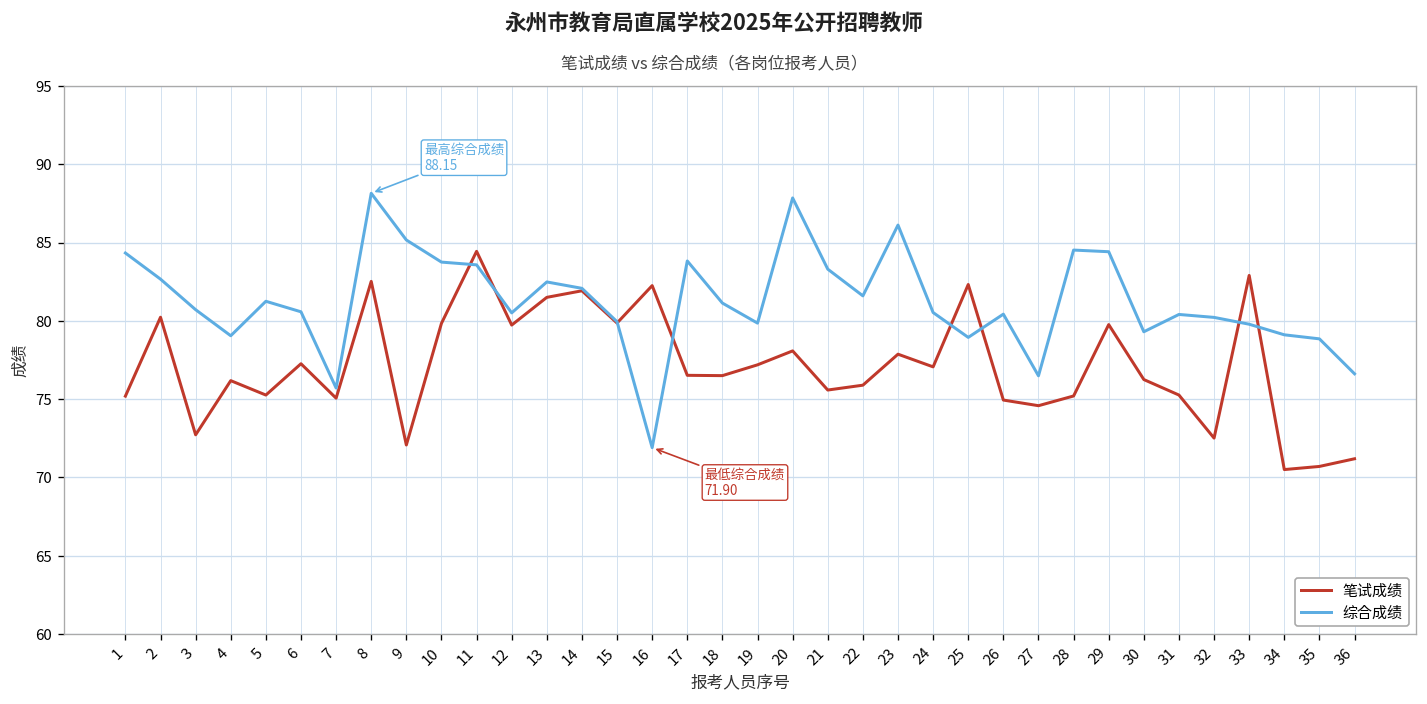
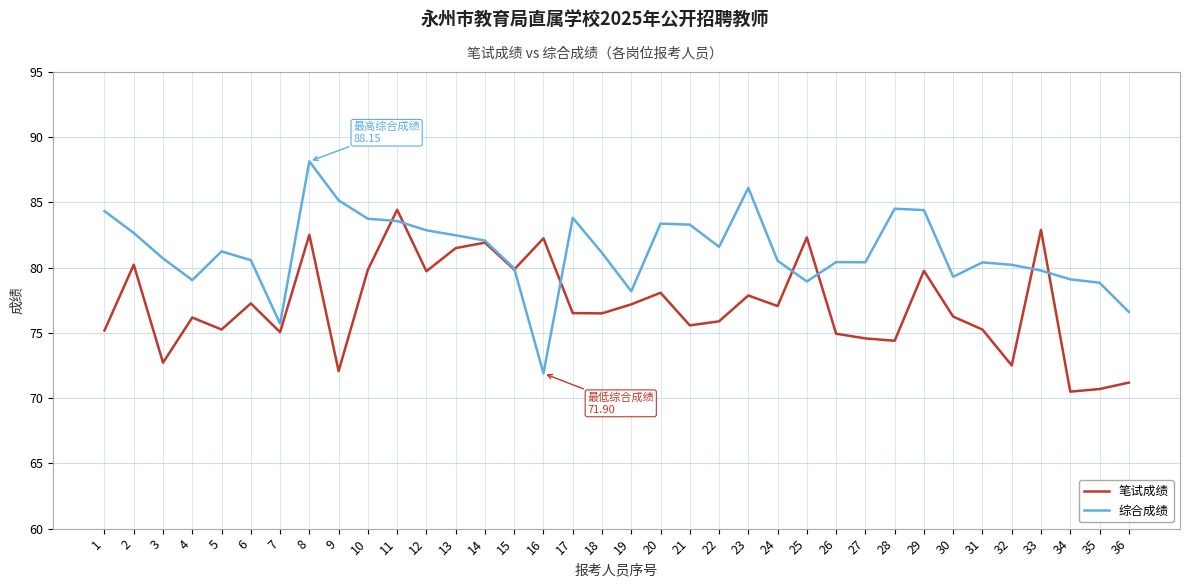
  {
    "笔试成绩": {
      "1": 75.2,
      "2": 80.2,
      "3": 72.7,
      "4": 76.2,
      "5": 75.3,
      "6": 77.3,
      "7": 75.1,
      "8": 82.5,
      "9": 72.1,
      "10": 79.8,
      "11": 84.4,
      "12": 79.7,
      "13": 81.5,
      "16": 82.3,
      "17": 76.5,
      "18": 76.5,
      "19": 77.2,
      "20": 78.1,
      "21": 75.6,
      "22": 75.9,
      "23": 77.9,
      "24": 77.1,
      "25": 82.3,
      "26": 74.9,
      "27": 74.6,
-     "28": 75.2,
+     "28": 74.4,
      "29": 79.8,
      "30": 76.3,
      "31": 75.3,
      "32": 72.5,
      "33": 82.9,
      "34": 70.5,
      "35": 70.7,
      "36": 71.2
    },
    "综合成绩": {
      "1": 84.3,
      "2": 82.7,
      "3": 80.7,
      "4": 79.0,
      "5": 81.2,
      "6": 80.6,
      "7": 75.7,
      "9": 85.2,
      "10": 83.8,
      "11": 83.6,
-     "12": 80.5,
+     "12": 82.9,
      "13": 82.5,
      "17": 83.8,
      "18": 81.1,
-     "19": 79.9,
-     "20": 87.8,
+     "19": 78.2,
+     "20": 83.4,
      "21": 83.3,
      "22": 81.6,
      "23": 86.1,
      "24": 80.5,
      "25": 78.9,
      "26": 80.4,
-     "27": 76.5,
+     "27": 80.4,
      "28": 84.5,
      "29": 84.4,
      "30": 79.3,
      "31": 80.4,
      "32": 80.2,
      "33": 79.8,
      "34": 79.1,
      "35": 78.8,
      "36": 76.6
    }
  }
